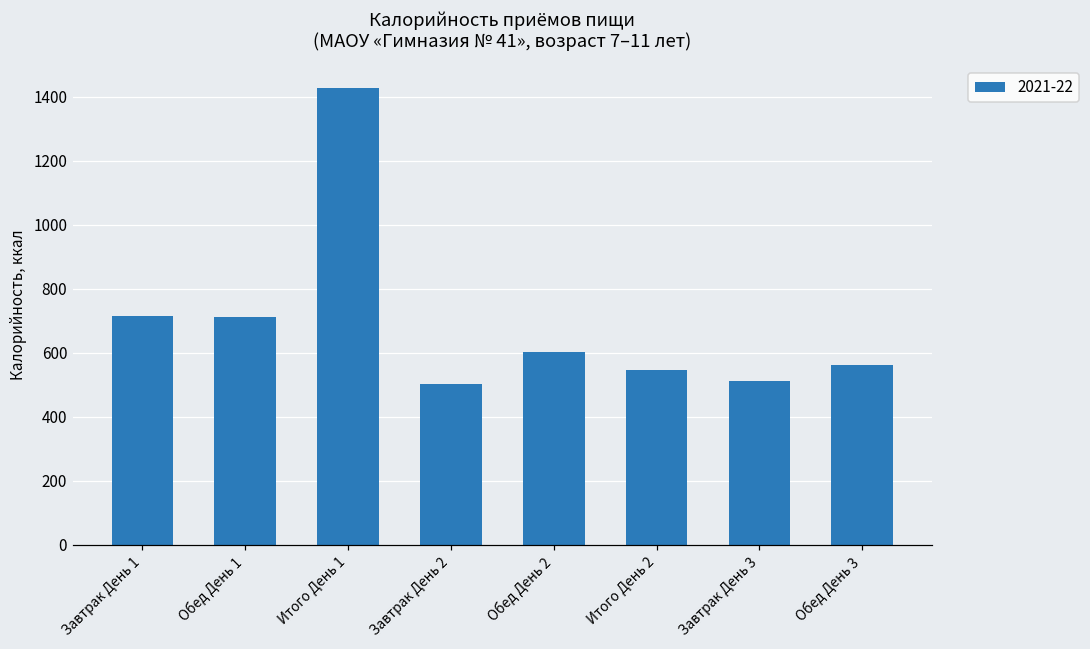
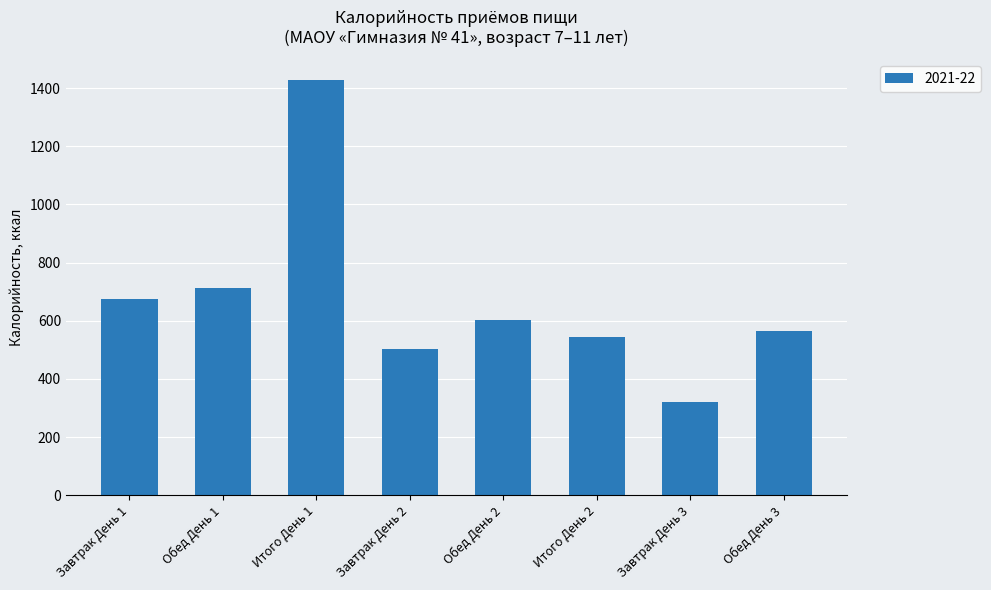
  {
-   "Завтрак День 1": 710,
+   "Завтрак День 1": 680,
    "Обед День 1": 710,
    "Итого День 1": 1430,
    "Завтрак День 2": 500,
    "Обед День 2": 600,
    "Итого День 2": 550,
-   "Завтрак День 3": 510,
+   "Завтрак День 3": 320,
    "Обед День 3": 560
  }
